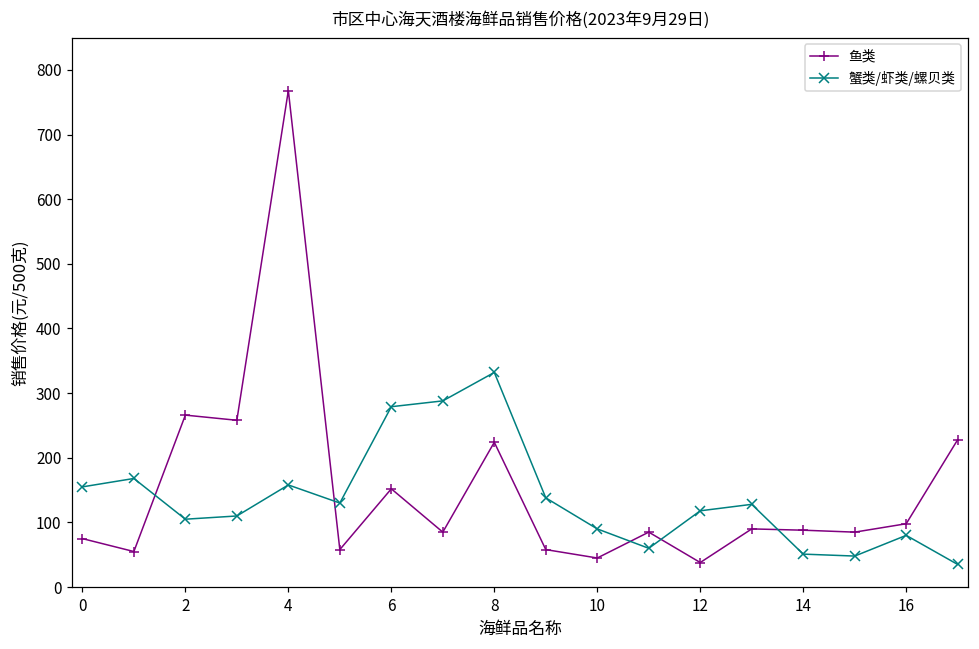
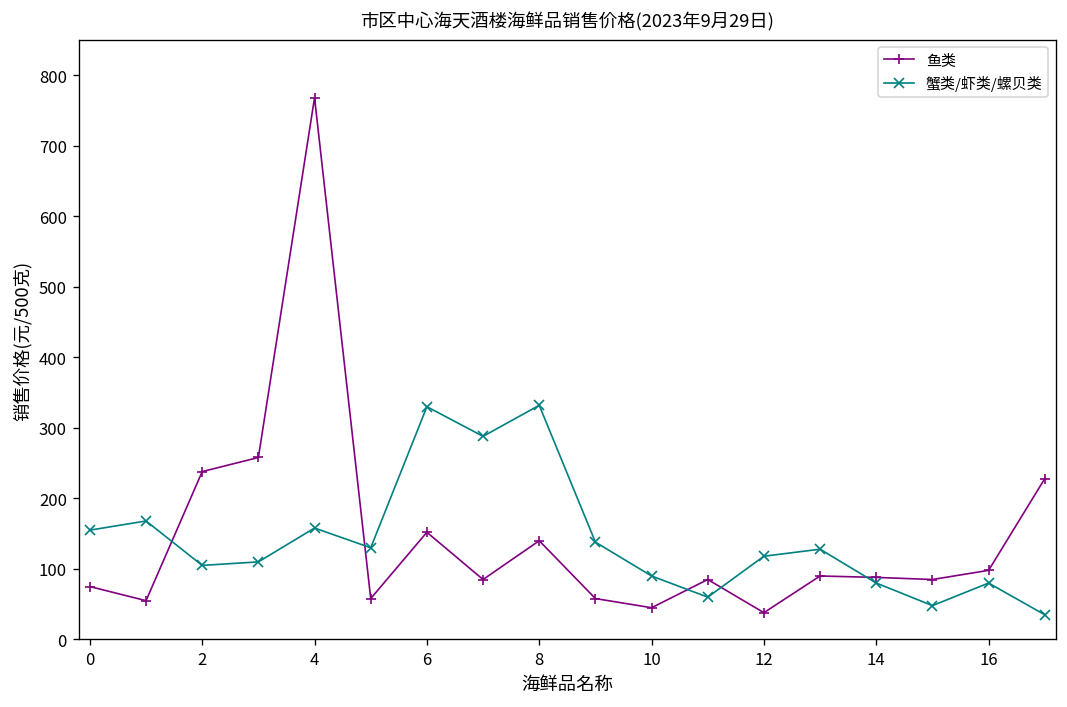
  {
    "鱼类": {
      "0": 80,
-     "2": 270,
+     "2": 240,
      "4": 770,
      "6": 150,
-     "8": 220,
+     "8": 140,
      "10": 50,
      "12": 40,
      "14": 90,
      "16": 100
    },
    "蟹类/虾类/螺贝类": {
      "0": 160,
      "2": 110,
      "4": 160,
-     "6": 280,
+     "6": 330,
      "8": 330,
      "10": 90,
      "12": 120,
-     "14": 50,
+     "14": 80,
      "16": 80
    }
  }
